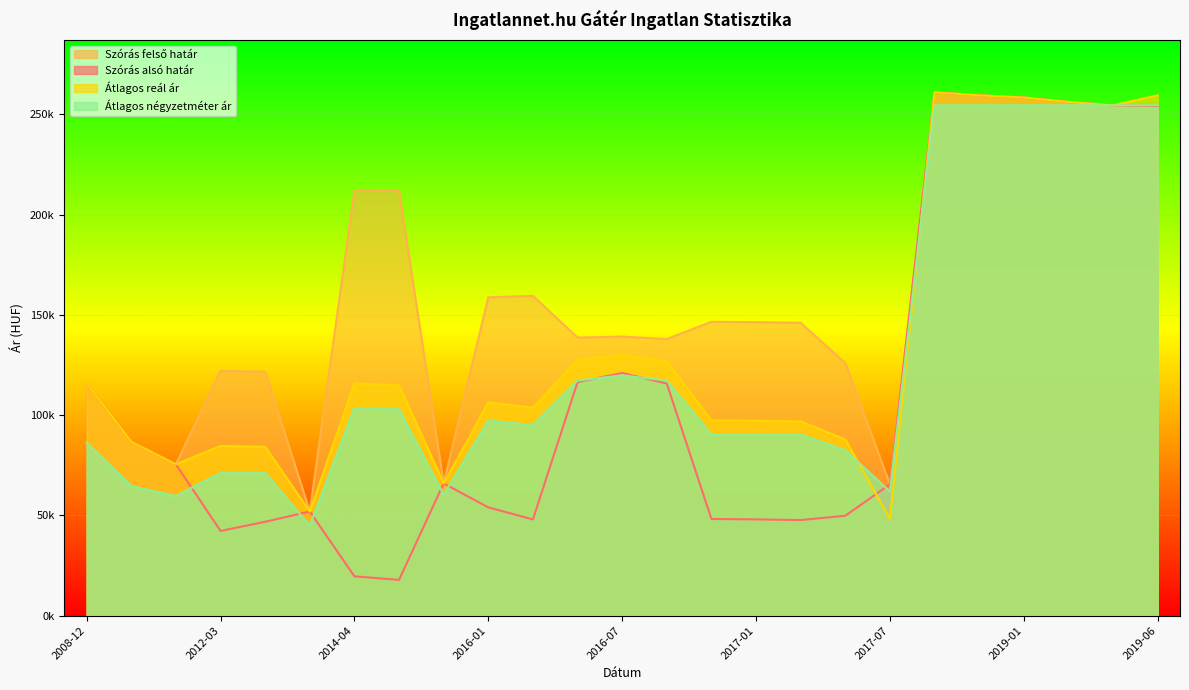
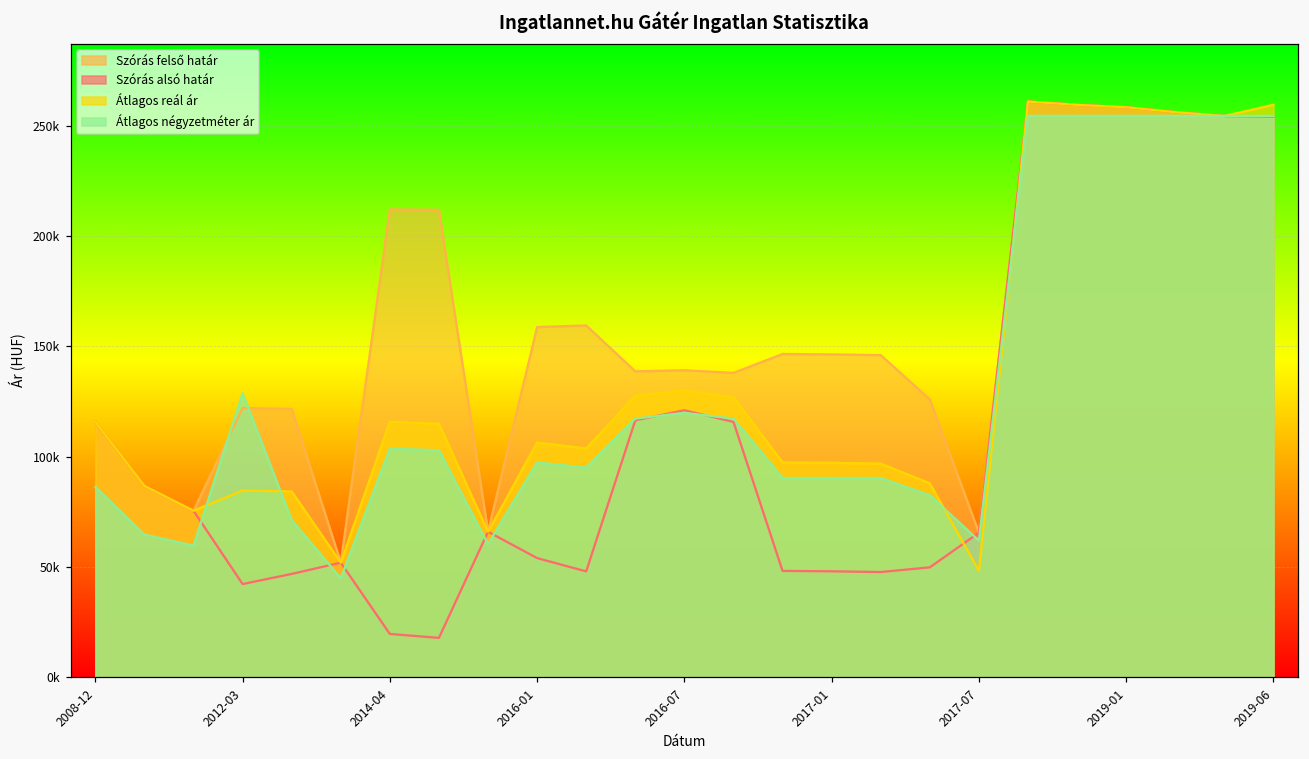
  {
    "Szórás felső határ": {
      "2012-03": 122000,
      "2014-04": 212000,
      "2016-01": 159000,
      "2016-07": 139000,
      "2017-01": 146000
    },
    "Szórás alsó határ": {
      "2012-03": 42000,
      "2014-04": 20000,
      "2016-01": 54000,
      "2017-01": 48000
    },
    "Átlagos reál ár": {
      "2012-03": 85000,
      "2014-04": 116000,
      "2016-01": 106000,
      "2016-07": 130000,
      "2017-01": 97000,
      "2017-07": 48000,
      "2019-06": 259000
    },
    "Átlagos négyzetméter ár": {
      "2008-12": 86000,
-     "2012-03": 71000,
+     "2012-03": 129000,
      "2014-04": 104000,
      "2016-01": 97000,
      "2017-01": 90000,
      "2017-07": 62000,
      "2019-01": 254000
    }
  }
